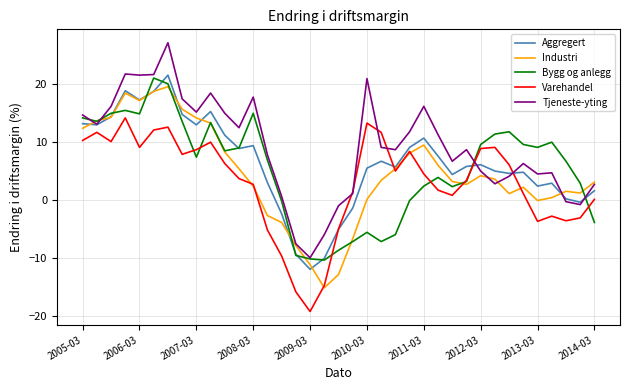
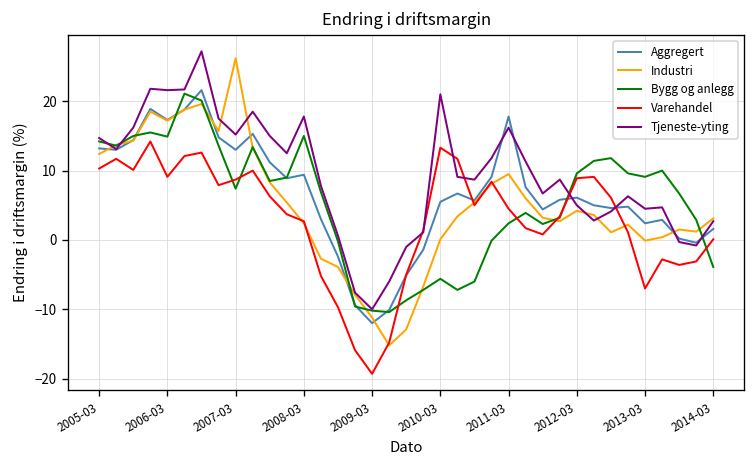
  {
    "Aggregert": {
      "2005-03": 13,
      "2007-03": 13,
      "2008-03": 9,
      "2009-03": -12,
      "2010-03": 6,
-     "2011-03": 11,
+     "2011-03": 18,
      "2012-03": 6,
      "2013-03": 2,
      "2014-03": 2
    },
    "Industri": {
      "2005-03": 12,
-     "2007-03": 14,
+     "2007-03": 26,
      "2009-03": -11,
      "2010-03": 0,
      "2011-03": 10,
      "2012-03": 4,
      "2013-03": 0
    },
    "Bygg og anlegg": {
      "2005-03": 14,
      "2006-03": 15,
      "2007-03": 7,
      "2008-03": 15,
      "2010-03": -6,
      "2011-03": 2,
      "2012-03": 10,
      "2013-03": 9,
      "2014-03": -4
    },
    "Varehandel": {
      "2005-03": 10,
      "2006-03": 9,
      "2007-03": 9,
      "2009-03": -19,
      "2010-03": 13,
      "2011-03": 5,
      "2012-03": 9,
-     "2013-03": -4,
+     "2013-03": -7,
      "2014-03": 0
    },
    "Tjeneste-yting": {
      "2005-03": 15,
      "2006-03": 22,
      "2007-03": 15,
      "2008-03": 18,
      "2010-03": 21,
      "2011-03": 16,
      "2012-03": 5,
      "2013-03": 5
    }
  }
